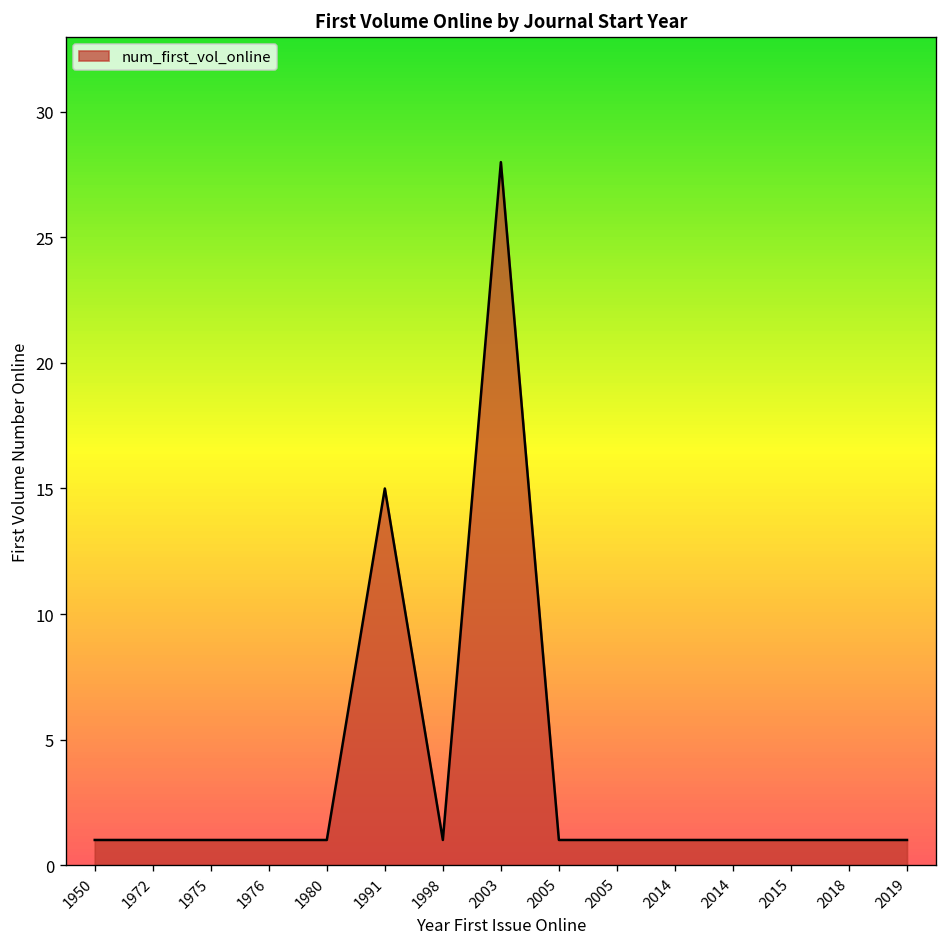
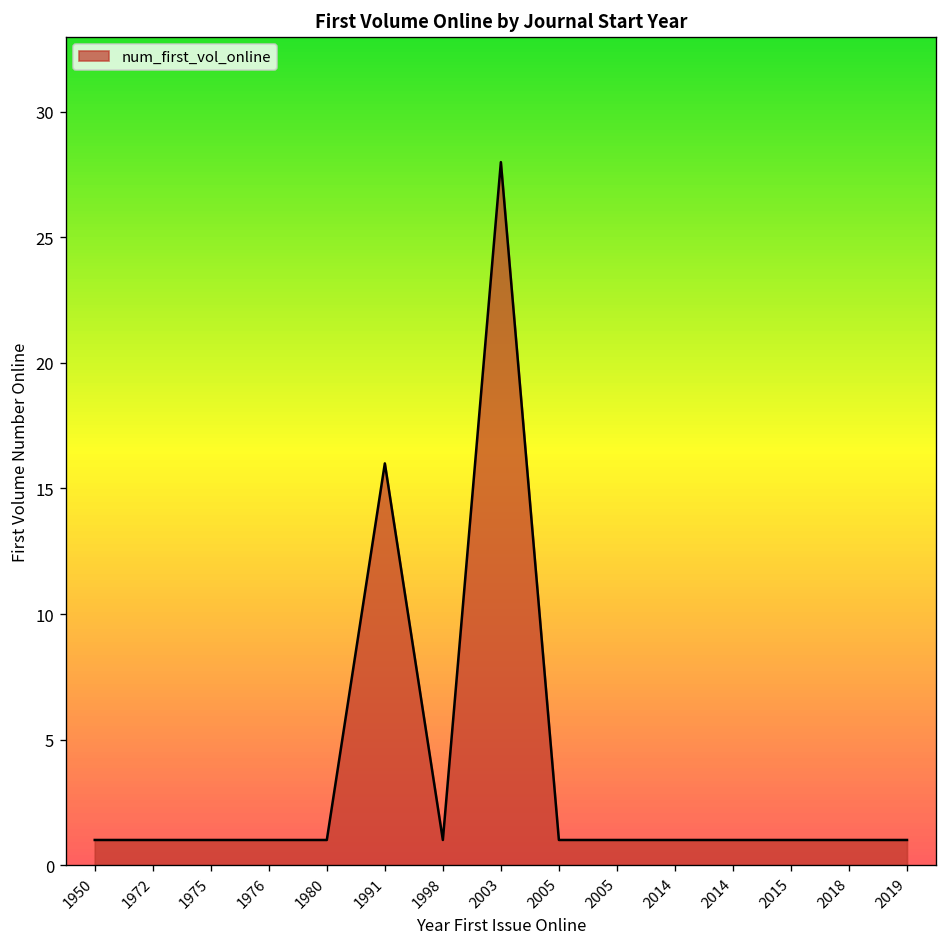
  {
    "1950": 1,
    "1972": 1,
    "1975": 1,
    "1976": 1,
    "1980": 1,
-   "1991": 15,
+   "1991": 16,
    "1998": 1,
    "2003": 28,
    "2015": 1,
    "2018": 1,
    "2019": 1
  }
